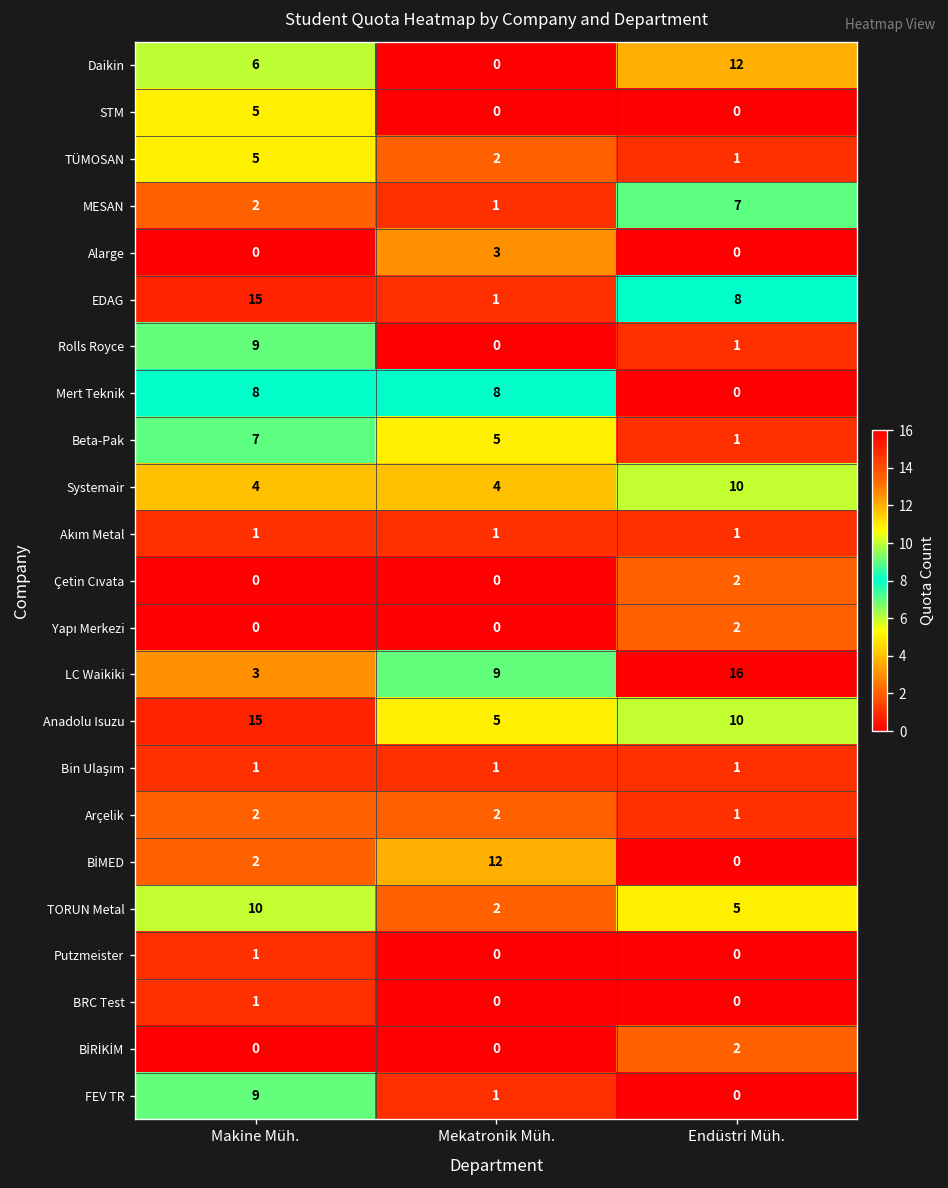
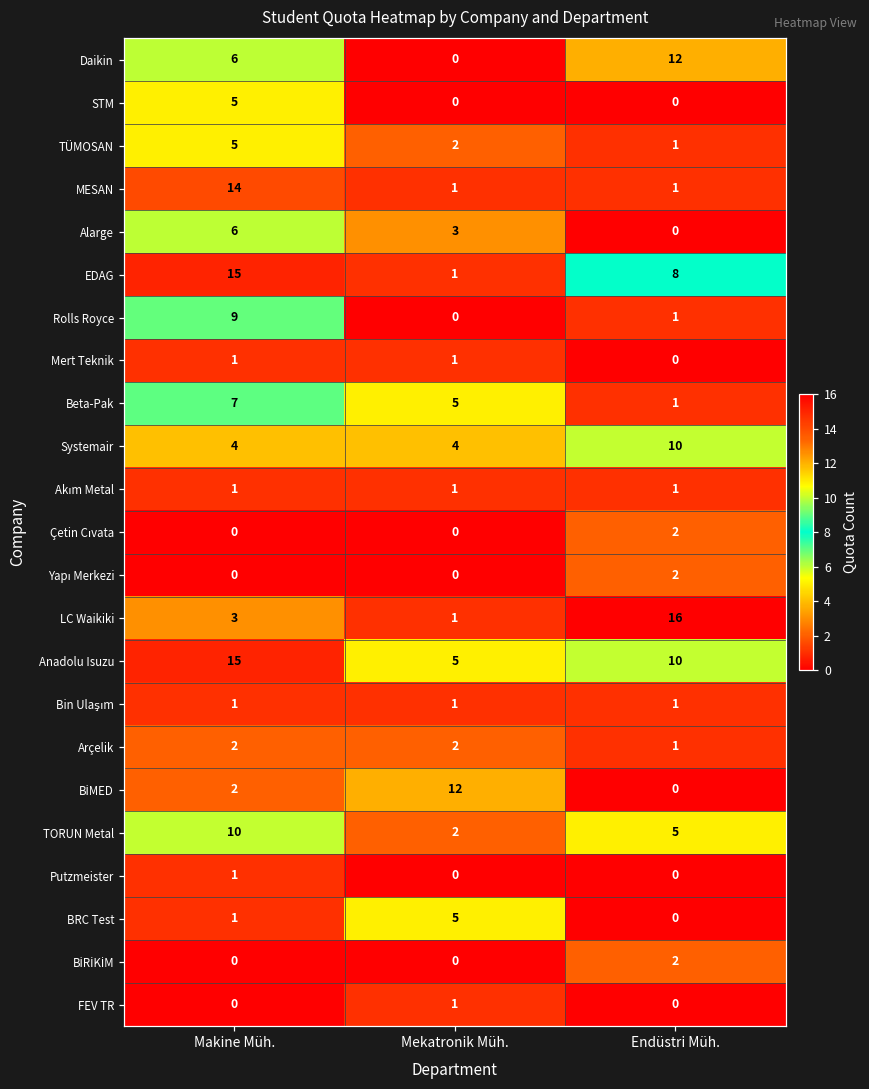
  {
    "Daikin": {
      "Makine Müh.": 6,
      "Mekatronik Müh.": 0,
      "Endüstri Müh.": 12
    },
    "STM": {
      "Makine Müh.": 5,
      "Mekatronik Müh.": 0,
      "Endüstri Müh.": 0
    },
    "TÜMOSAN": {
      "Makine Müh.": 5,
      "Mekatronik Müh.": 2,
      "Endüstri Müh.": 1
    },
    "MESAN": {
-     "Makine Müh.": 2,
+     "Makine Müh.": 14,
      "Mekatronik Müh.": 1,
-     "Endüstri Müh.": 7
+     "Endüstri Müh.": 1
    },
    "Alarge": {
-     "Makine Müh.": 0,
+     "Makine Müh.": 6,
      "Mekatronik Müh.": 3,
      "Endüstri Müh.": 0
    },
    "EDAG": {
      "Makine Müh.": 15,
      "Mekatronik Müh.": 1,
      "Endüstri Müh.": 8
    },
    "Rolls Royce": {
      "Makine Müh.": 9,
      "Mekatronik Müh.": 0,
      "Endüstri Müh.": 1
    },
    "Mert Teknik": {
-     "Makine Müh.": 8,
-     "Mekatronik Müh.": 8,
+     "Makine Müh.": 1,
+     "Mekatronik Müh.": 1,
      "Endüstri Müh.": 0
    },
    "Beta-Pak": {
      "Makine Müh.": 7,
      "Mekatronik Müh.": 5,
      "Endüstri Müh.": 1
    },
    "Systemair": {
      "Makine Müh.": 4,
      "Mekatronik Müh.": 4,
      "Endüstri Müh.": 10
    },
    "Akım Metal": {
      "Makine Müh.": 1,
      "Mekatronik Müh.": 1,
      "Endüstri Müh.": 1
    },
    "Çetin Cıvata": {
      "Makine Müh.": 0,
      "Mekatronik Müh.": 0,
      "Endüstri Müh.": 2
    },
    "Yapı Merkezi": {
      "Makine Müh.": 0,
      "Mekatronik Müh.": 0,
      "Endüstri Müh.": 2
    },
    "LC Waikiki": {
      "Makine Müh.": 3,
-     "Mekatronik Müh.": 9,
+     "Mekatronik Müh.": 1,
      "Endüstri Müh.": 16
    },
    "Anadolu Isuzu": {
      "Makine Müh.": 15,
      "Mekatronik Müh.": 5,
      "Endüstri Müh.": 10
    },
    "Bin Ulaşım": {
      "Makine Müh.": 1,
      "Mekatronik Müh.": 1,
      "Endüstri Müh.": 1
    },
    "Arçelik": {
      "Makine Müh.": 2,
      "Mekatronik Müh.": 2,
      "Endüstri Müh.": 1
    },
    "BİMED": {
      "Makine Müh.": 2,
      "Mekatronik Müh.": 12,
      "Endüstri Müh.": 0
    },
    "TORUN Metal": {
      "Makine Müh.": 10,
      "Mekatronik Müh.": 2,
      "Endüstri Müh.": 5
    },
    "Putzmeister": {
      "Makine Müh.": 1,
      "Mekatronik Müh.": 0,
      "Endüstri Müh.": 0
    },
    "BRC Test": {
      "Makine Müh.": 1,
-     "Mekatronik Müh.": 0,
+     "Mekatronik Müh.": 5,
      "Endüstri Müh.": 0
    },
    "BİRİKİM": {
      "Makine Müh.": 0,
      "Mekatronik Müh.": 0,
      "Endüstri Müh.": 2
    },
    "FEV TR": {
-     "Makine Müh.": 9,
+     "Makine Müh.": 0,
      "Mekatronik Müh.": 1,
      "Endüstri Müh.": 0
    }
  }
